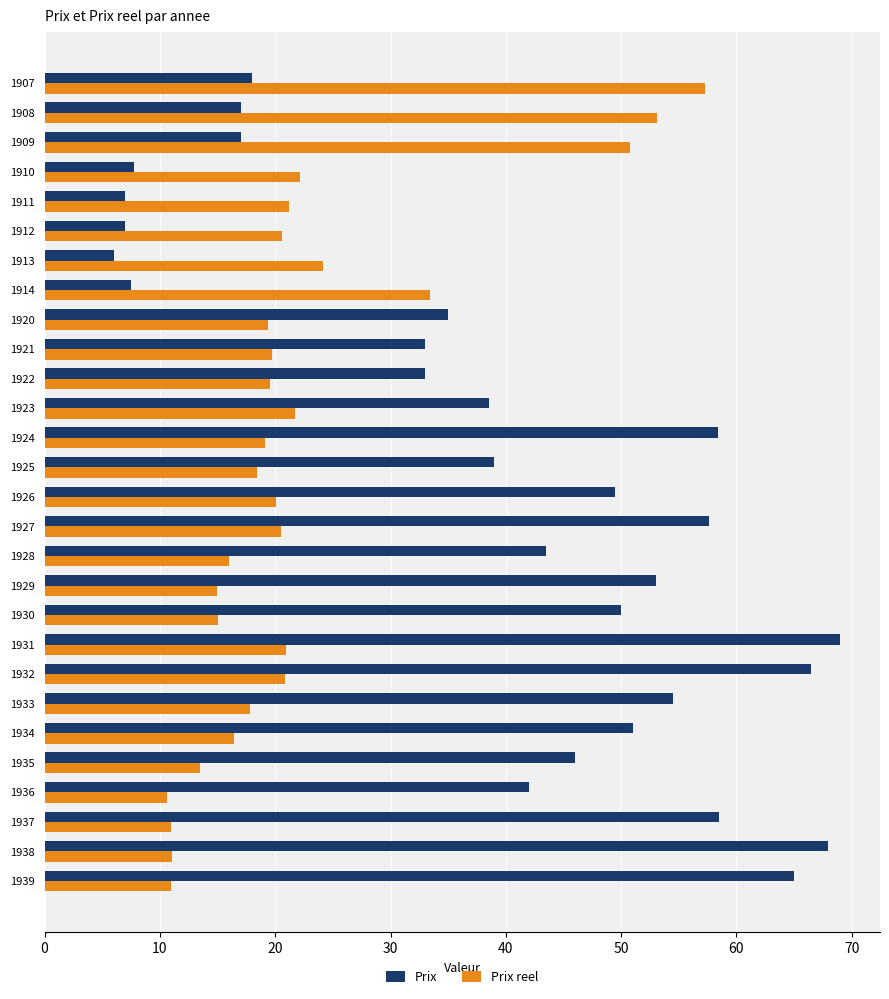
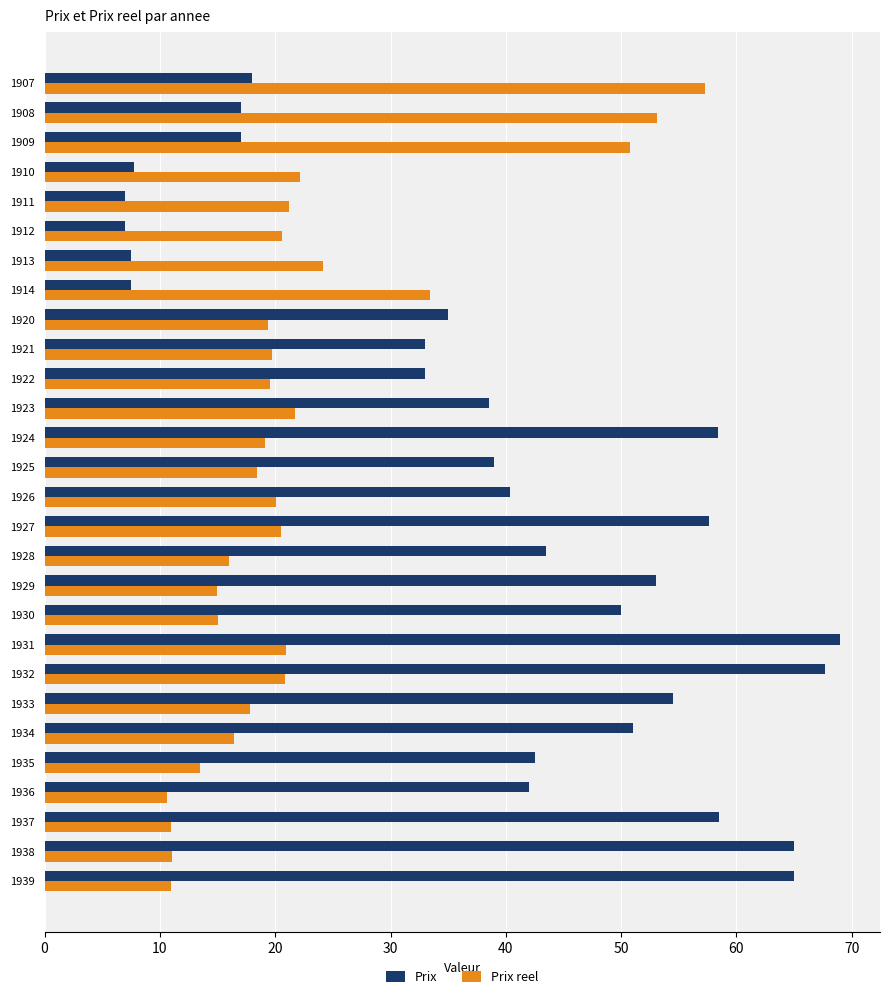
  {
    "Prix": {
      "1907": 18.0,
      "1908": 17.0,
      "1909": 17.0,
      "1910": 7.8,
      "1911": 7.0,
      "1912": 7.0,
-     "1913": 6.0,
+     "1913": 7.5,
      "1914": 7.5,
      "1920": 35.0,
      "1921": 33.0,
      "1922": 33.0,
      "1923": 38.5,
      "1924": 58.4,
      "1925": 39.0,
-     "1926": 49.5,
+     "1926": 40.4,
      "1927": 57.6,
      "1928": 43.5,
      "1929": 53.0,
      "1930": 50.0,
      "1931": 69.0,
-     "1932": 66.5,
+     "1932": 67.7,
      "1933": 54.5,
      "1934": 51.0,
-     "1935": 46.0,
+     "1935": 42.5,
      "1936": 42.0,
      "1937": 58.5,
-     "1938": 67.9,
+     "1938": 65.0,
      "1939": 65.0
    },
    "Prix reel": {
      "1907": 57.2,
      "1908": 53.1,
      "1909": 50.8,
      "1910": 22.2,
      "1911": 21.2,
      "1912": 20.6,
      "1913": 24.1,
      "1914": 33.5,
      "1920": 19.3,
      "1921": 19.8,
      "1922": 19.5,
      "1923": 21.8,
      "1924": 19.1,
      "1925": 18.4,
      "1926": 20.0,
      "1927": 20.5,
      "1928": 16.0,
      "1929": 15.0,
      "1930": 15.0,
      "1931": 20.9,
      "1932": 20.8,
      "1933": 17.8,
      "1934": 16.5,
      "1935": 13.5,
      "1936": 10.6,
      "1937": 11.0,
      "1938": 11.0,
      "1939": 10.9
    }
  }
